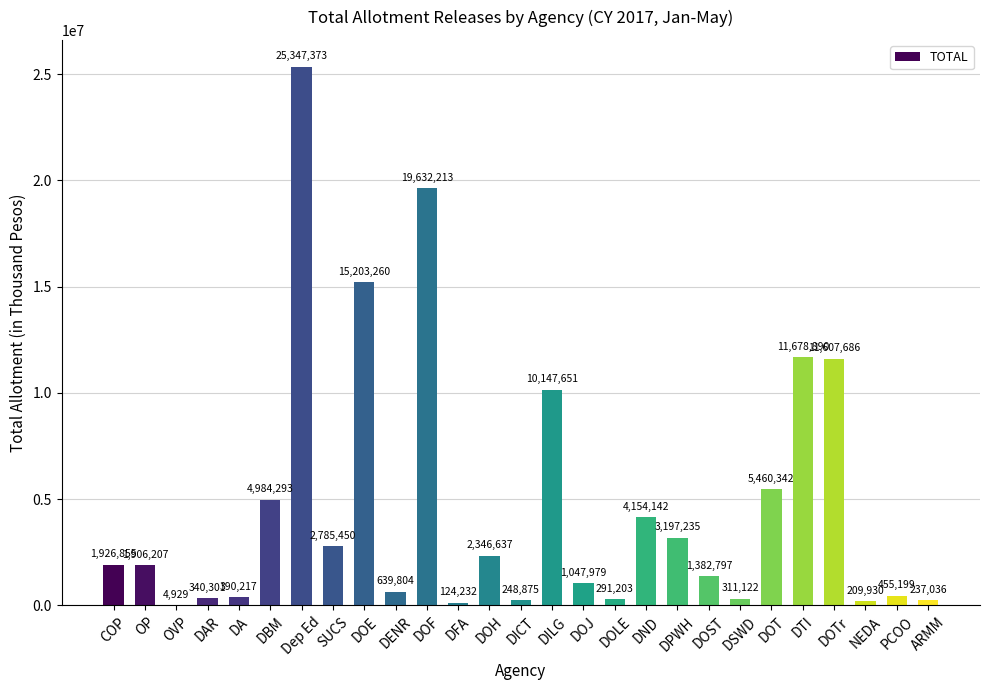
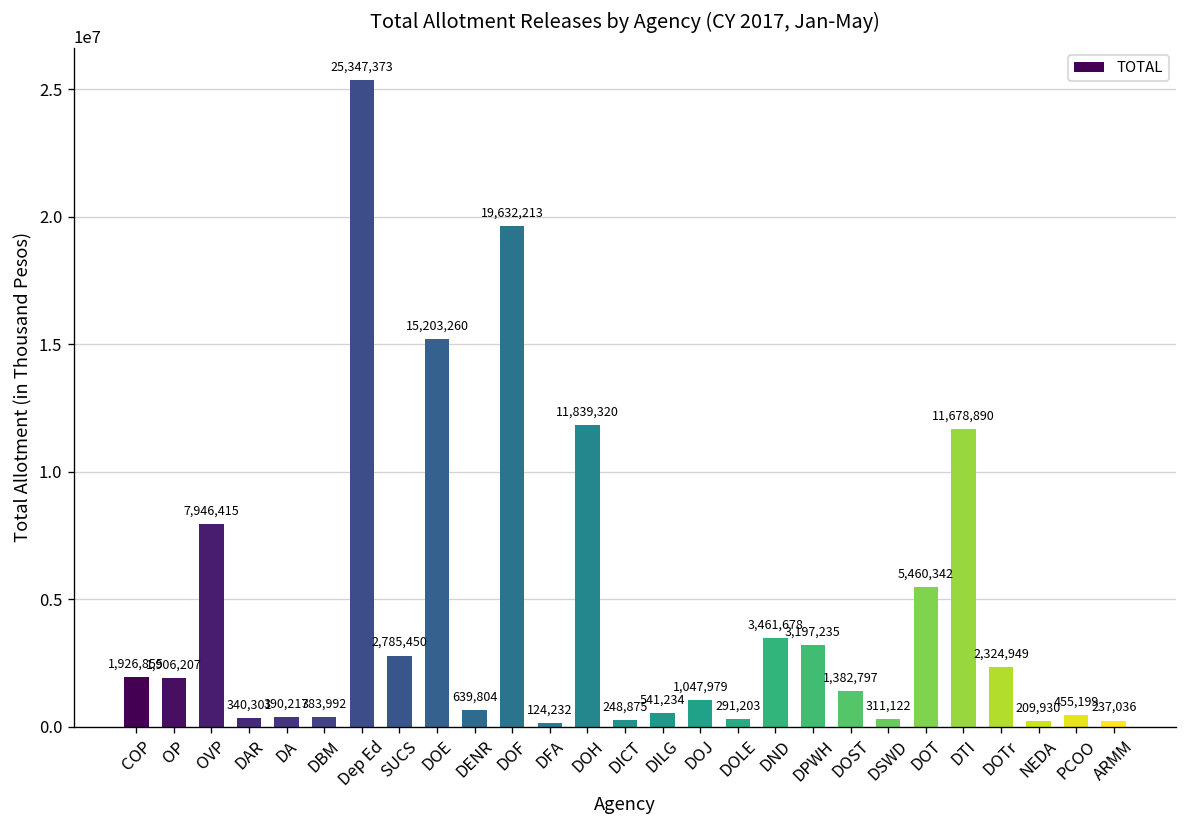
  {
-   "OVP": "4,929",
+   "OVP": "7,946,415",
    "DAR": "340,301",
    "DA": "390,217",
-   "DBM": "4,984,293",
+   "DBM": "383,992",
    "Dep Ed": "25,347,373",
    "SUCS": "2,785,450",
    "DOE": "15,203,260",
    "DENR": "639,804",
    "DOF": "19,632,213",
    "DFA": "124,232",
-   "DOH": "2,346,637",
+   "DOH": "11,839,320",
    "DICT": "248,875",
-   "DILG": "10,147,651",
+   "DILG": "541,234",
    "DOJ": "1,047,979",
    "DOLE": "291,203",
-   "DND": "4,154,142",
+   "DND": "3,461,678",
    "DPWH": "3,197,235",
    "DOST": "1,382,797",
    "DSWD": "311,122",
    "DOT": "5,460,342",
-   "DOTr": "11,607,686",
+   "DOTr": "2,324,949",
    "NEDA": "209,930",
    "PCOO": "455,199",
    "ARMM": "237,036"
  }
